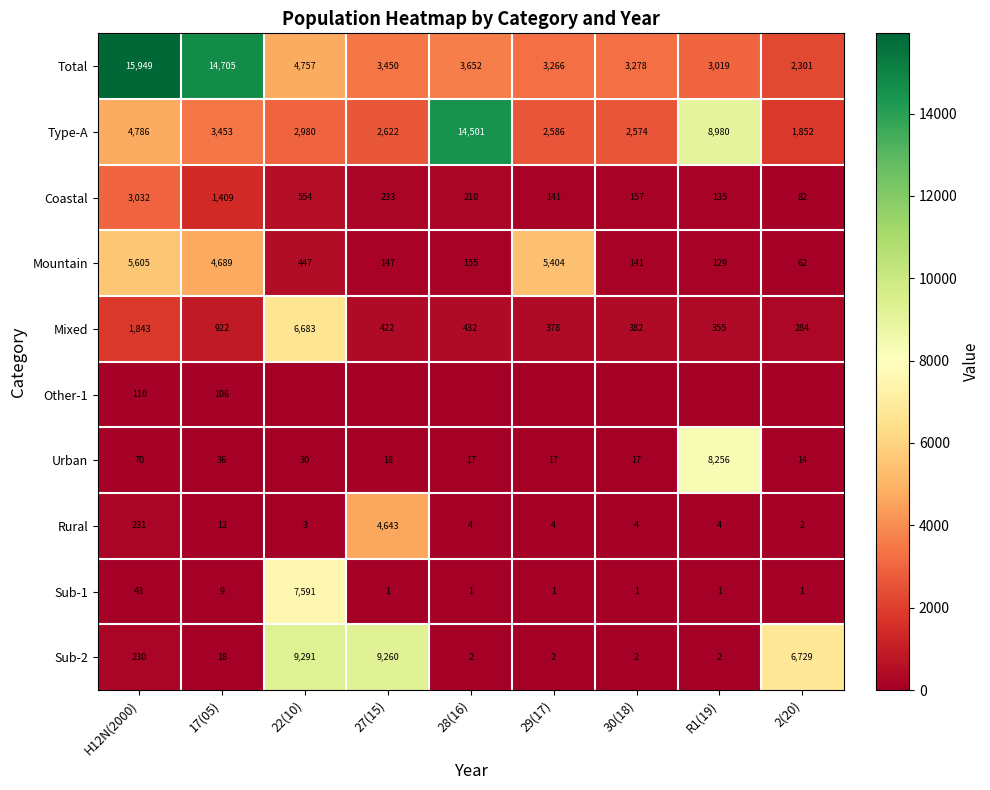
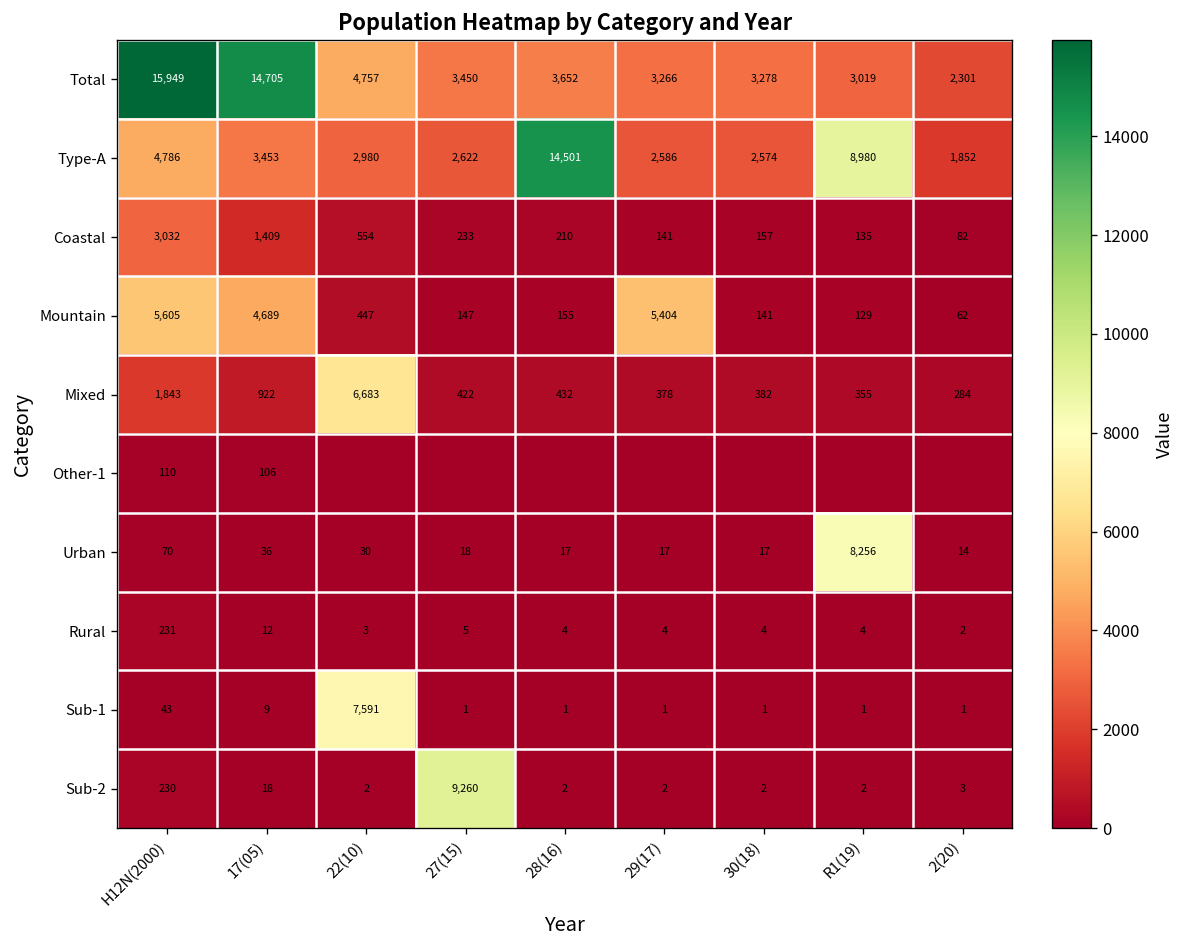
  {
    "Total": {
      "H12N(2000)": "15,949",
      "17(05)": "14,705",
      "22(10)": "4,757",
      "27(15)": "3,450",
      "28(16)": "3,652",
      "29(17)": "3,266",
      "30(18)": "3,278",
      "R1(19)": "3,019",
      "2(20)": "2,301"
    },
    "Type-A": {
      "H12N(2000)": "4,786",
      "17(05)": "3,453",
      "22(10)": "2,980",
      "27(15)": "2,622",
      "28(16)": "14,501",
      "29(17)": "2,586",
      "30(18)": "2,574",
      "R1(19)": "8,980",
      "2(20)": "1,852"
    },
    "Coastal": {
      "H12N(2000)": "3,032",
      "17(05)": "1,409",
      "22(10)": "554",
      "27(15)": "233",
      "28(16)": "210",
      "29(17)": "141",
      "30(18)": "157",
      "R1(19)": "135",
      "2(20)": "82"
    },
    "Mountain": {
      "H12N(2000)": "5,605",
      "17(05)": "4,689",
      "22(10)": "447",
      "27(15)": "147",
      "28(16)": "155",
      "29(17)": "5,404",
      "30(18)": "141",
      "R1(19)": "129",
      "2(20)": "62"
    },
    "Mixed": {
      "H12N(2000)": "1,843",
      "17(05)": "922",
      "22(10)": "6,683",
      "27(15)": "422",
      "28(16)": "432",
      "29(17)": "378",
      "30(18)": "382",
      "R1(19)": "355",
      "2(20)": "284"
    },
    "Other-1": {
      "H12N(2000)": "110",
      "17(05)": "106"
    },
    "Urban": {
      "H12N(2000)": "70",
      "17(05)": "36",
      "22(10)": "30",
      "27(15)": "18",
      "28(16)": "17",
      "29(17)": "17",
      "30(18)": "17",
      "R1(19)": "8,256",
      "2(20)": "14"
    },
    "Rural": {
      "H12N(2000)": "231",
      "17(05)": "12",
      "22(10)": "3",
-     "27(15)": "4,643",
+     "27(15)": "5",
      "28(16)": "4",
      "29(17)": "4",
      "30(18)": "4",
      "R1(19)": "4",
      "2(20)": "2"
    },
    "Sub-1": {
      "H12N(2000)": "43",
      "17(05)": "9",
      "22(10)": "7,591",
      "27(15)": "1",
      "28(16)": "1",
      "29(17)": "1",
      "30(18)": "1",
      "R1(19)": "1",
      "2(20)": "1"
    },
    "Sub-2": {
      "H12N(2000)": "230",
      "17(05)": "18",
-     "22(10)": "9,291",
+     "22(10)": "2",
      "27(15)": "9,260",
      "28(16)": "2",
      "29(17)": "2",
      "30(18)": "2",
      "R1(19)": "2",
-     "2(20)": "6,729"
+     "2(20)": "3"
    }
  }
